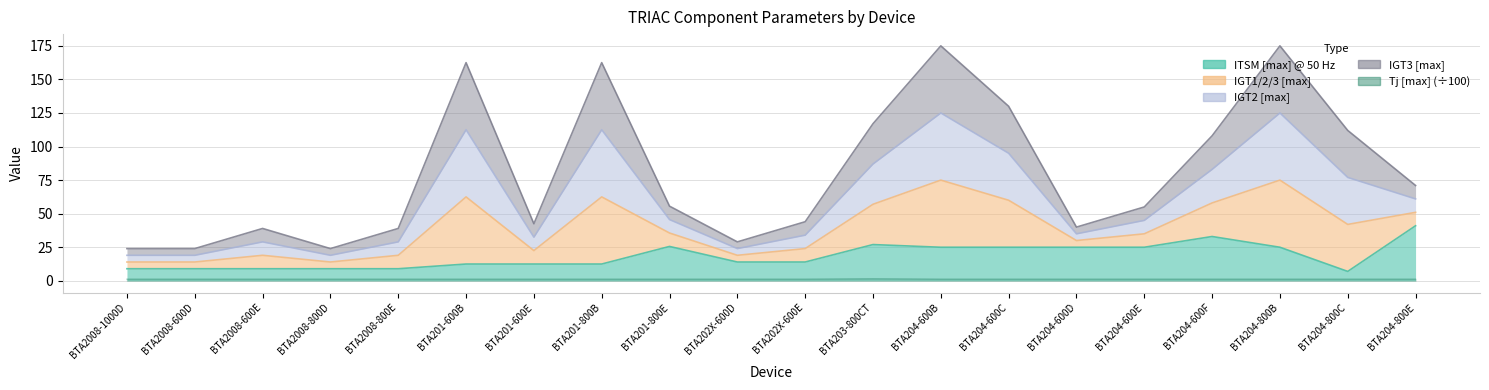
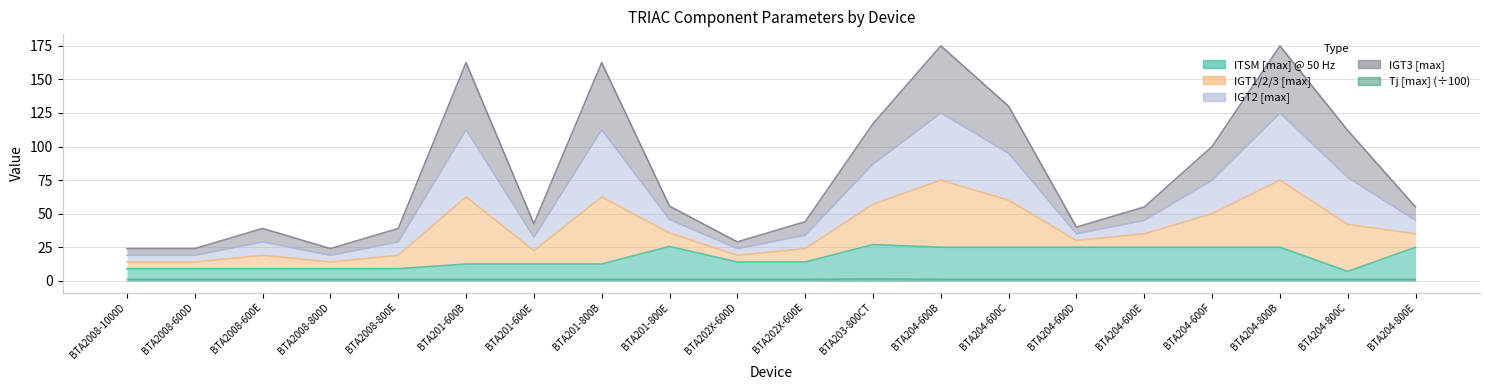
  {
    "ITSM [max] @ 50 Hz": {
      "BTA2008-1000D": 9,
      "BTA2008-600D": 9,
      "BTA2008-600E": 9,
      "BTA2008-800D": 9,
      "BTA2008-800E": 9,
      "BTA201-600B": 13,
      "BTA201-600E": 13,
      "BTA201-800B": 13,
      "BTA201-800E": 26,
      "BTA202X-600D": 14,
      "BTA202X-600E": 14,
      "BTA203-800CT": 27,
      "BTA204-600B": 25,
      "BTA204-600C": 25,
      "BTA204-600D": 25,
      "BTA204-600E": 25,
-     "BTA204-600F": 33,
+     "BTA204-600F": 25,
      "BTA204-800B": 25,
      "BTA204-800C": 7,
-     "BTA204-800E": 41
+     "BTA204-800E": 25
    },
    "IGT3 [max]": {
      "BTA2008-1000D": 5,
      "BTA2008-600D": 5,
      "BTA2008-600E": 10,
      "BTA2008-800D": 5,
      "BTA2008-800E": 10,
      "BTA201-600B": 50,
      "BTA201-600E": 10,
      "BTA201-800B": 50,
      "BTA201-800E": 10,
      "BTA202X-600D": 5,
      "BTA202X-600E": 10,
      "BTA203-800CT": 30,
      "BTA204-600B": 50,
      "BTA204-600C": 35,
      "BTA204-600D": 5,
      "BTA204-600E": 10,
      "BTA204-600F": 25,
      "BTA204-800B": 50,
      "BTA204-800C": 35,
      "BTA204-800E": 10
    }
  }
